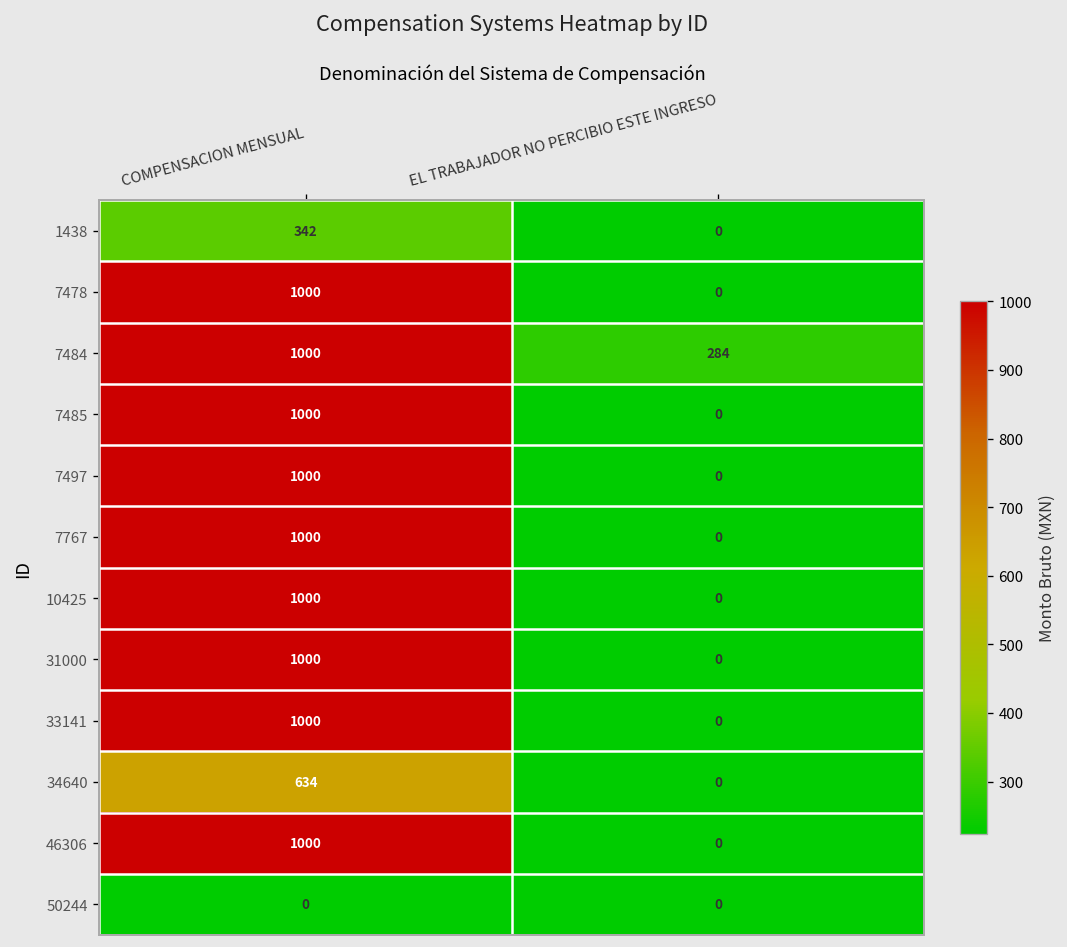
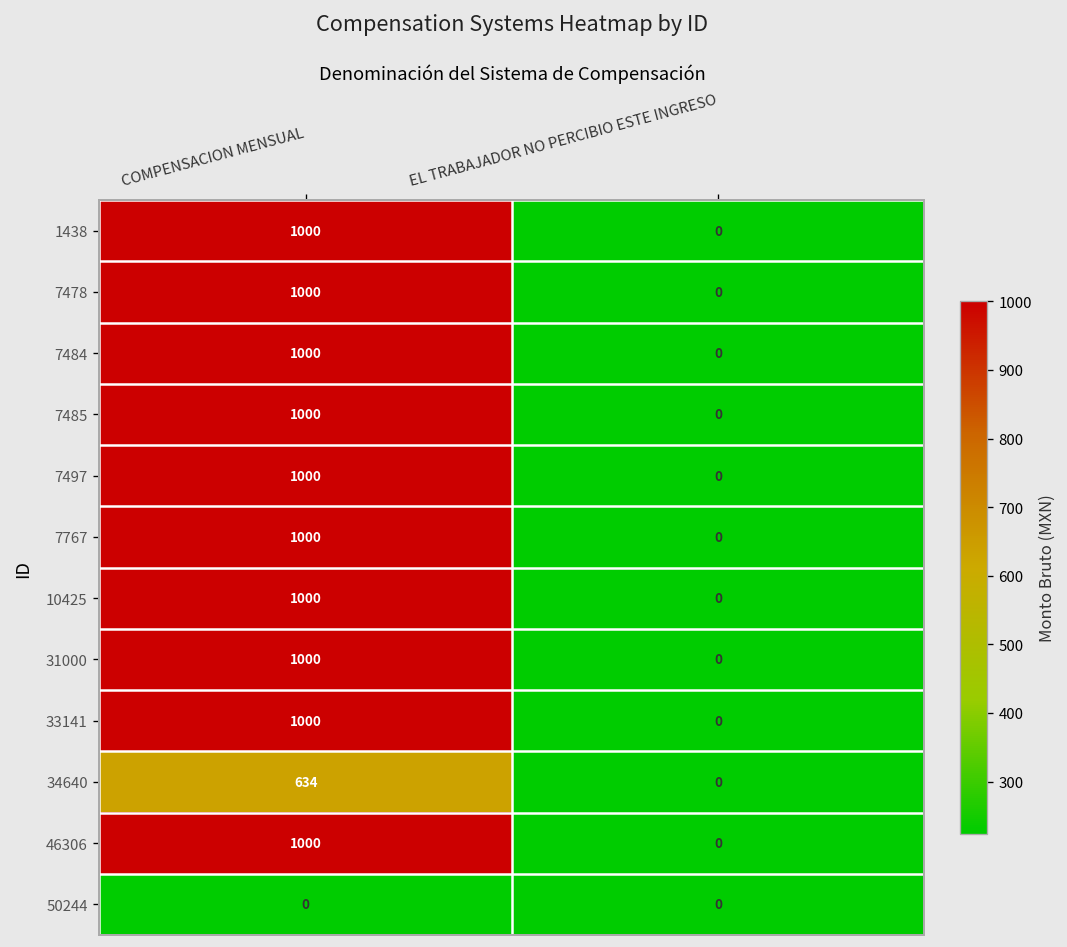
  {
    "1438": {
-     "COMPENSACION MENSUAL": 342,
+     "COMPENSACION MENSUAL": 1000,
      "EL TRABAJADOR NO PERCIBIO ESTE INGRESO": 0
    },
    "7478": {
      "COMPENSACION MENSUAL": 1000,
      "EL TRABAJADOR NO PERCIBIO ESTE INGRESO": 0
    },
    "7484": {
      "COMPENSACION MENSUAL": 1000,
-     "EL TRABAJADOR NO PERCIBIO ESTE INGRESO": 284
+     "EL TRABAJADOR NO PERCIBIO ESTE INGRESO": 0
    },
    "7485": {
      "COMPENSACION MENSUAL": 1000,
      "EL TRABAJADOR NO PERCIBIO ESTE INGRESO": 0
    },
    "7497": {
      "COMPENSACION MENSUAL": 1000,
      "EL TRABAJADOR NO PERCIBIO ESTE INGRESO": 0
    },
    "7767": {
      "COMPENSACION MENSUAL": 1000,
      "EL TRABAJADOR NO PERCIBIO ESTE INGRESO": 0
    },
    "10425": {
      "COMPENSACION MENSUAL": 1000,
      "EL TRABAJADOR NO PERCIBIO ESTE INGRESO": 0
    },
    "31000": {
      "COMPENSACION MENSUAL": 1000,
      "EL TRABAJADOR NO PERCIBIO ESTE INGRESO": 0
    },
    "33141": {
      "COMPENSACION MENSUAL": 1000,
      "EL TRABAJADOR NO PERCIBIO ESTE INGRESO": 0
    },
    "34640": {
      "COMPENSACION MENSUAL": 634,
      "EL TRABAJADOR NO PERCIBIO ESTE INGRESO": 0
    },
    "46306": {
      "COMPENSACION MENSUAL": 1000,
      "EL TRABAJADOR NO PERCIBIO ESTE INGRESO": 0
    },
    "50244": {
      "COMPENSACION MENSUAL": 0,
      "EL TRABAJADOR NO PERCIBIO ESTE INGRESO": 0
    }
  }
